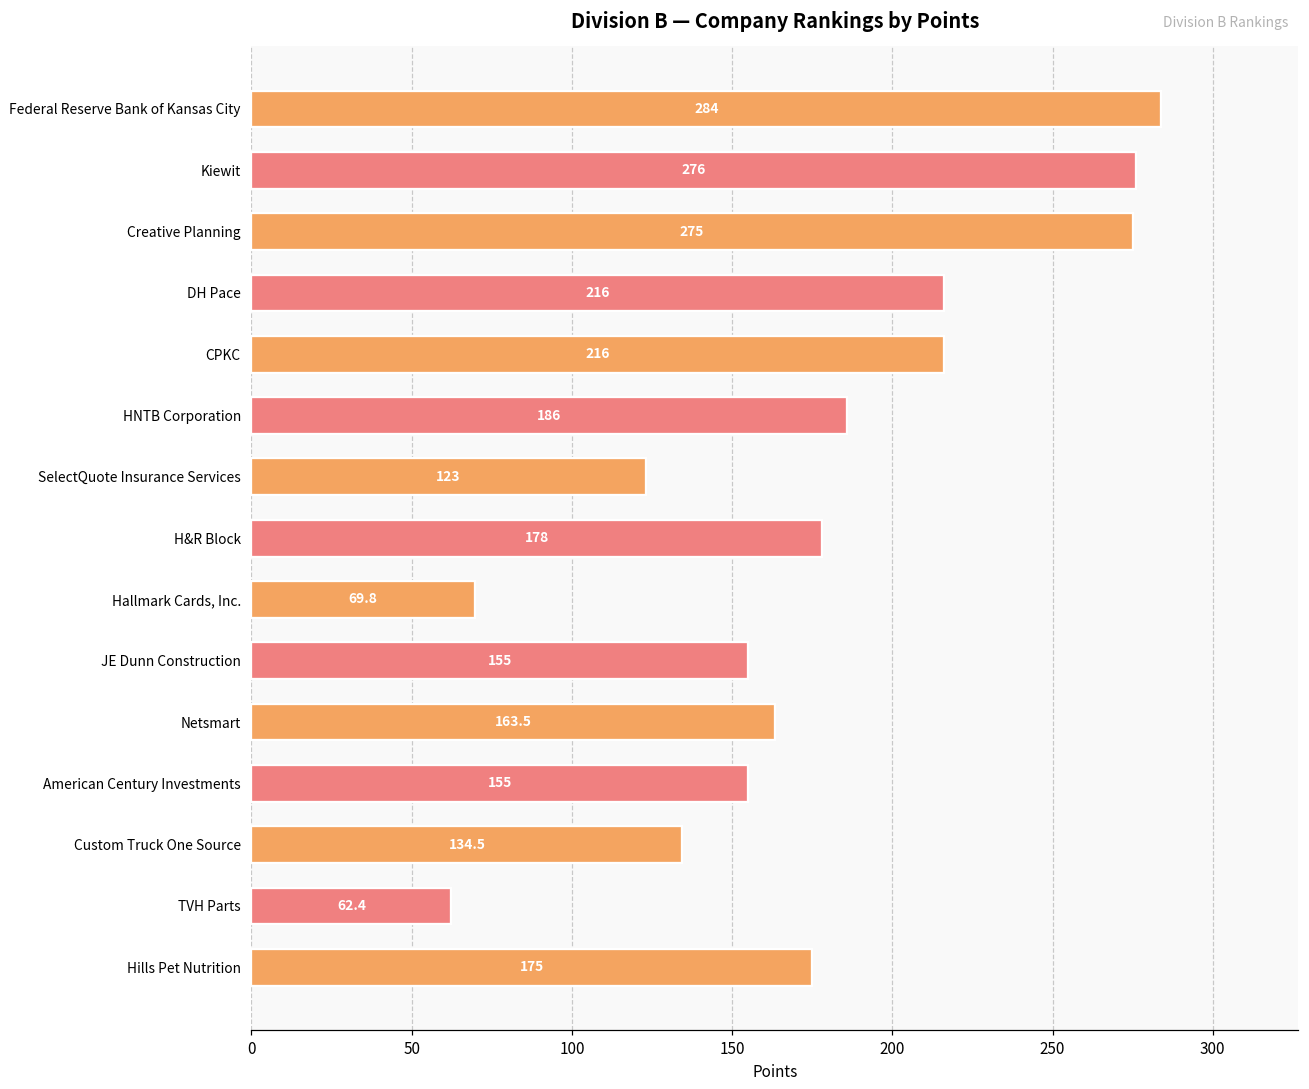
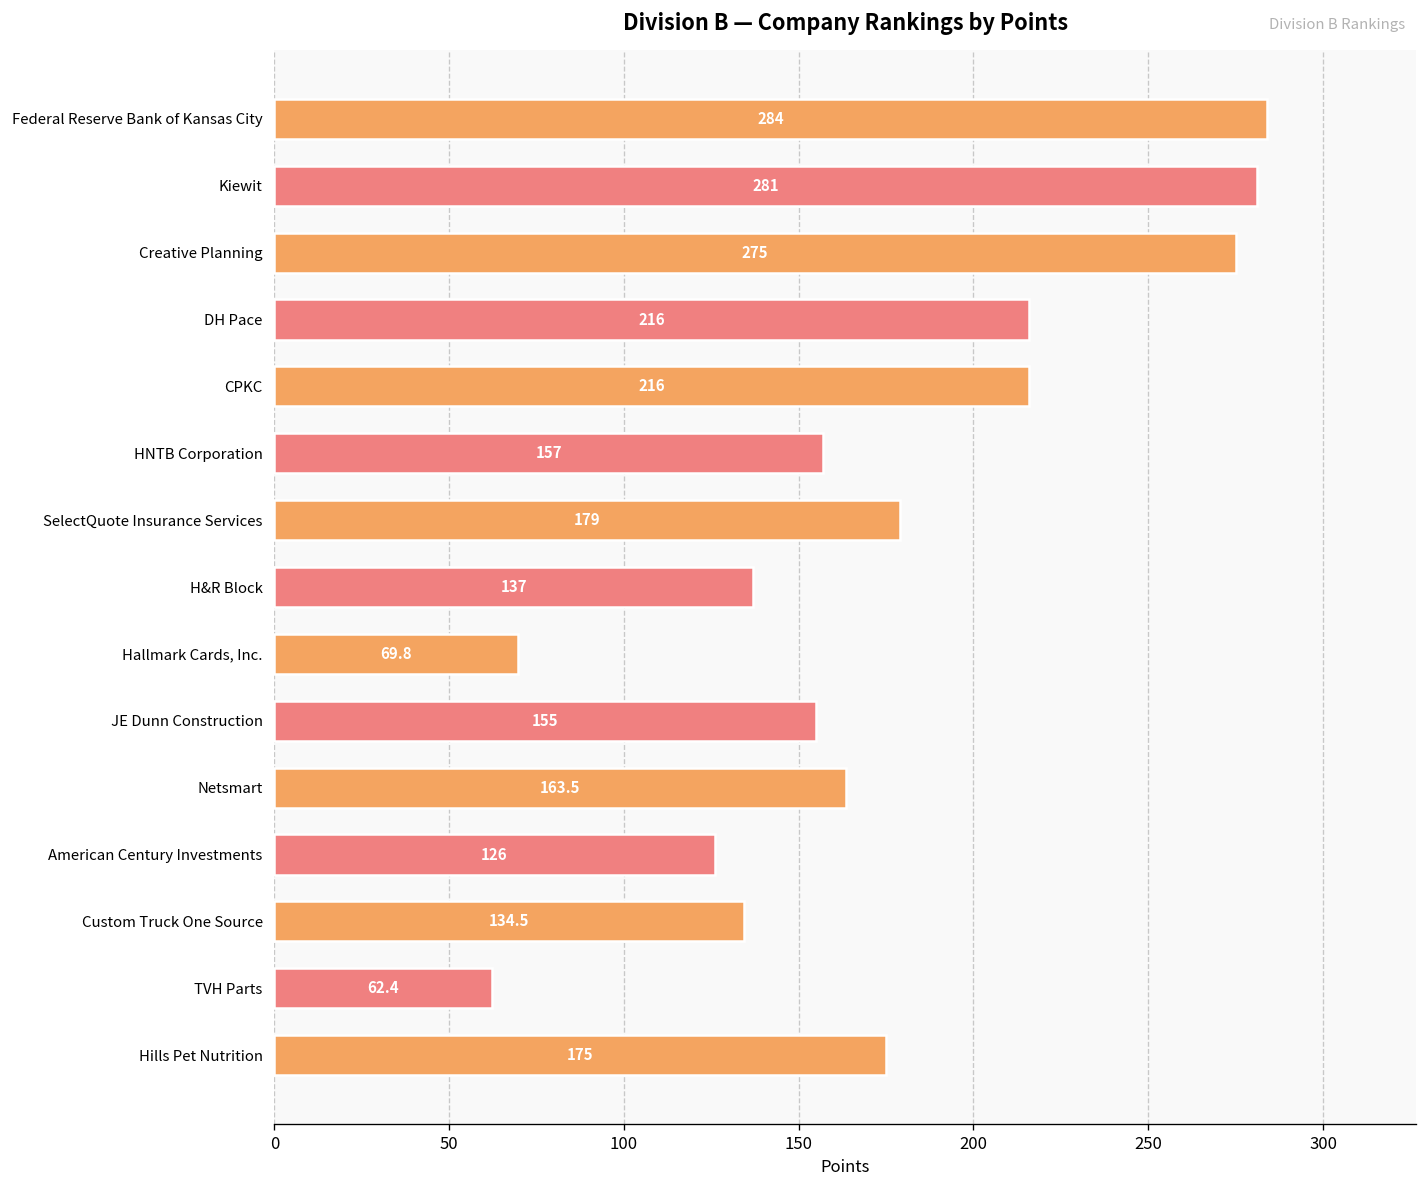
  {
    "Federal Reserve Bank of Kansas City": 284,
-   "Kiewit": 276,
+   "Kiewit": 281,
    "Creative Planning": 275,
    "DH Pace": 216,
    "CPKC": 216,
-   "HNTB Corporation": 186,
-   "SelectQuote Insurance Services": 123,
-   "H&R Block": 178,
+   "HNTB Corporation": 157,
+   "SelectQuote Insurance Services": 179,
+   "H&R Block": 137,
    "Hallmark Cards, Inc.": 69.8,
    "JE Dunn Construction": 155,
    "Netsmart": 163.5,
-   "American Century Investments": 155,
+   "American Century Investments": 126,
    "Custom Truck One Source": 134.5,
    "TVH Parts": 62.4,
    "Hills Pet Nutrition": 175
  }
